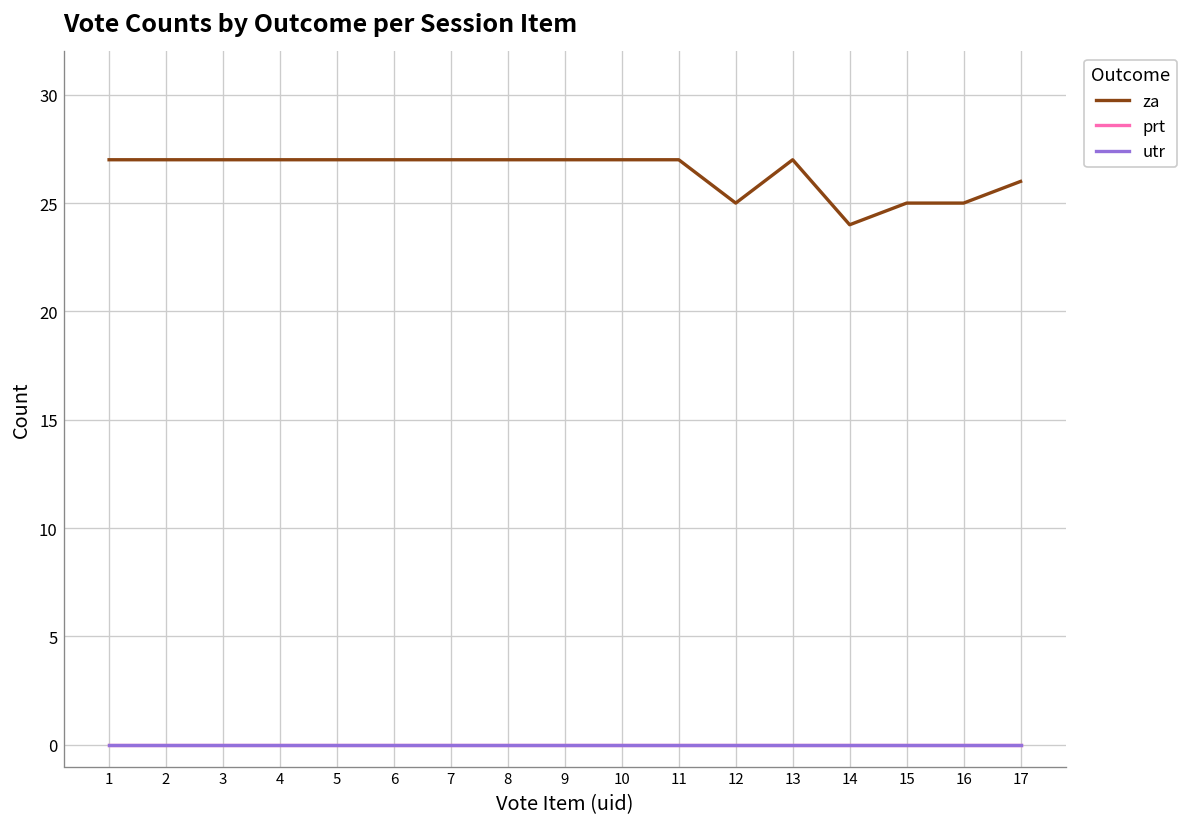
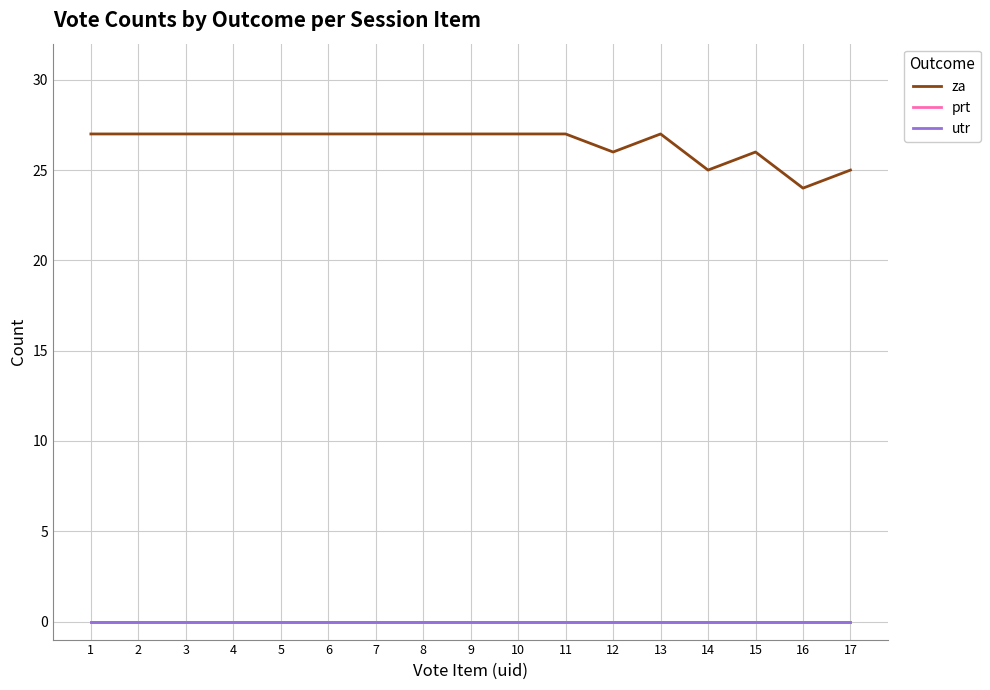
  {
    "za": {
      "1": 27,
      "2": 27,
      "3": 27,
      "4": 27,
      "5": 27,
      "6": 27,
      "7": 27,
      "8": 27,
      "9": 27,
      "10": 27,
      "11": 27,
-     "12": 25,
+     "12": 26,
      "13": 27,
-     "14": 24,
-     "15": 25,
-     "16": 25,
-     "17": 26
+     "14": 25,
+     "15": 26,
+     "16": 24,
+     "17": 25
    },
    "utr": {
      "1": 0,
      "2": 0,
      "3": 0,
      "4": 0,
      "5": 0,
      "6": 0,
      "7": 0,
      "8": 0,
      "9": 0,
      "10": 0,
      "11": 0,
      "12": 0,
      "13": 0,
      "14": 0,
      "15": 0,
      "16": 0,
      "17": 0
    }
  }
